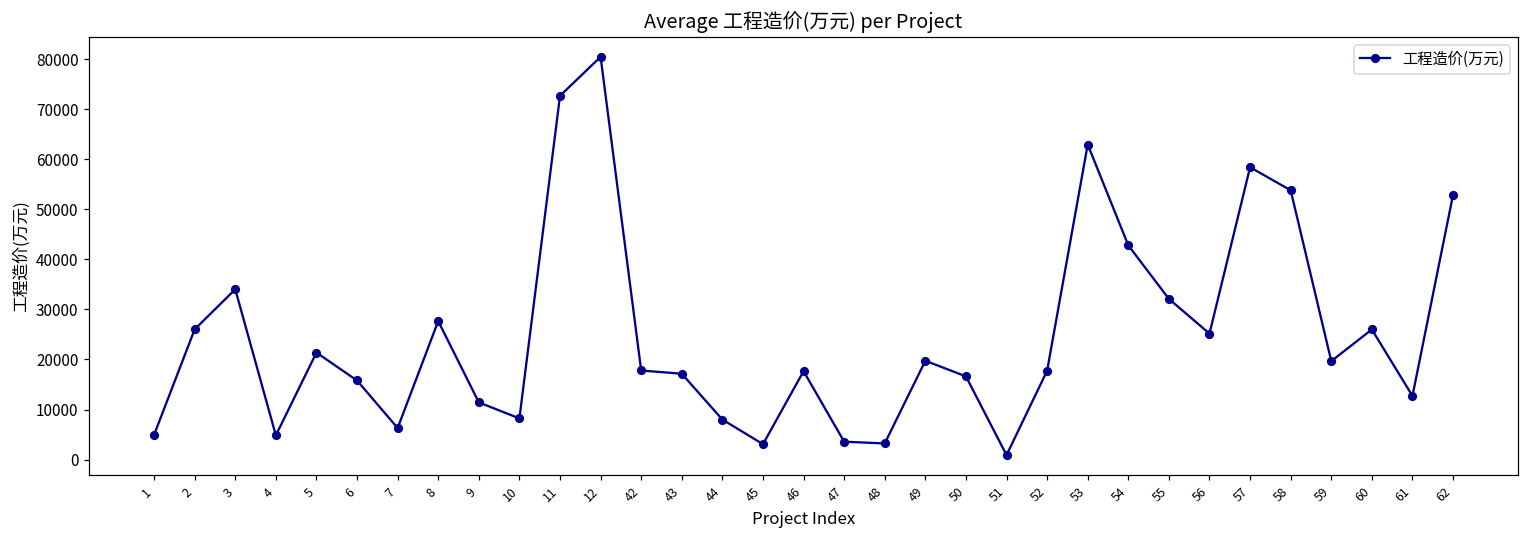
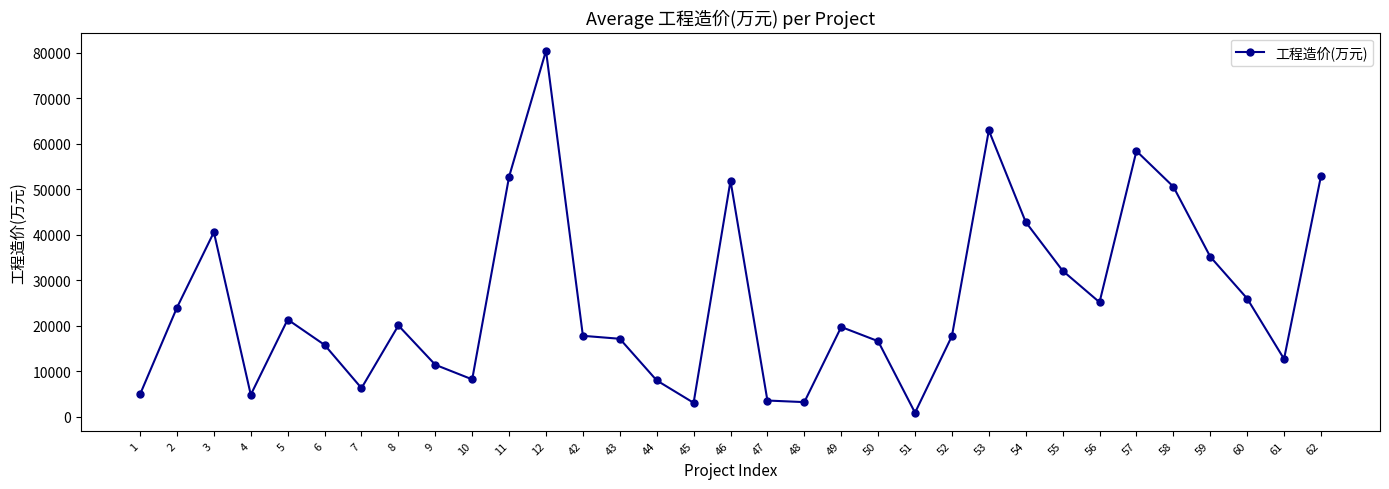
  {
    "1": 5000,
-   "2": 26000,
-   "3": 34000,
+   "2": 24000,
+   "3": 41000,
    "4": 5000,
    "5": 21000,
    "6": 16000,
    "7": 6000,
-   "8": 28000,
+   "8": 20000,
    "9": 11000,
    "10": 8000,
-   "11": 73000,
+   "11": 53000,
    "12": 81000,
    "42": 18000,
    "43": 17000,
    "44": 8000,
    "45": 3000,
-   "46": 18000,
+   "46": 52000,
    "47": 4000,
    "48": 3000,
    "49": 20000,
    "50": 17000,
    "51": 1000,
    "52": 18000,
    "53": 63000,
    "54": 43000,
    "55": 32000,
    "56": 25000,
    "57": 58000,
-   "58": 54000,
-   "59": 20000,
+   "58": 51000,
+   "59": 35000,
    "60": 26000,
    "61": 13000,
    "62": 53000
  }
